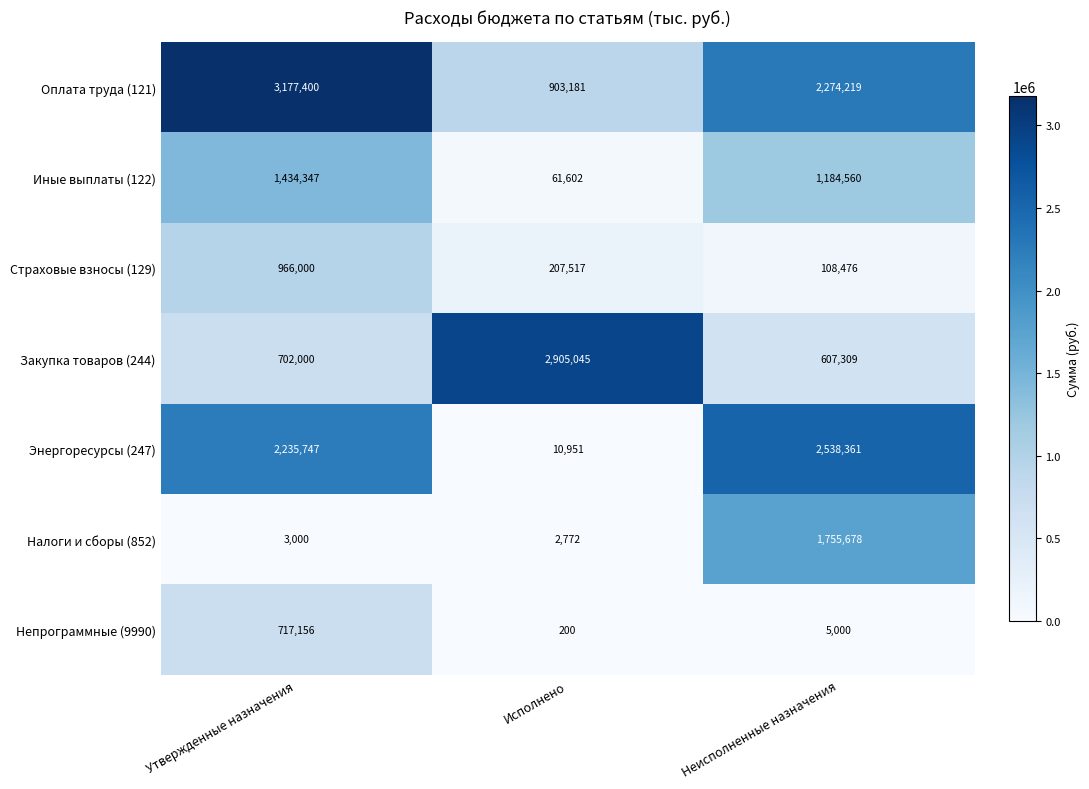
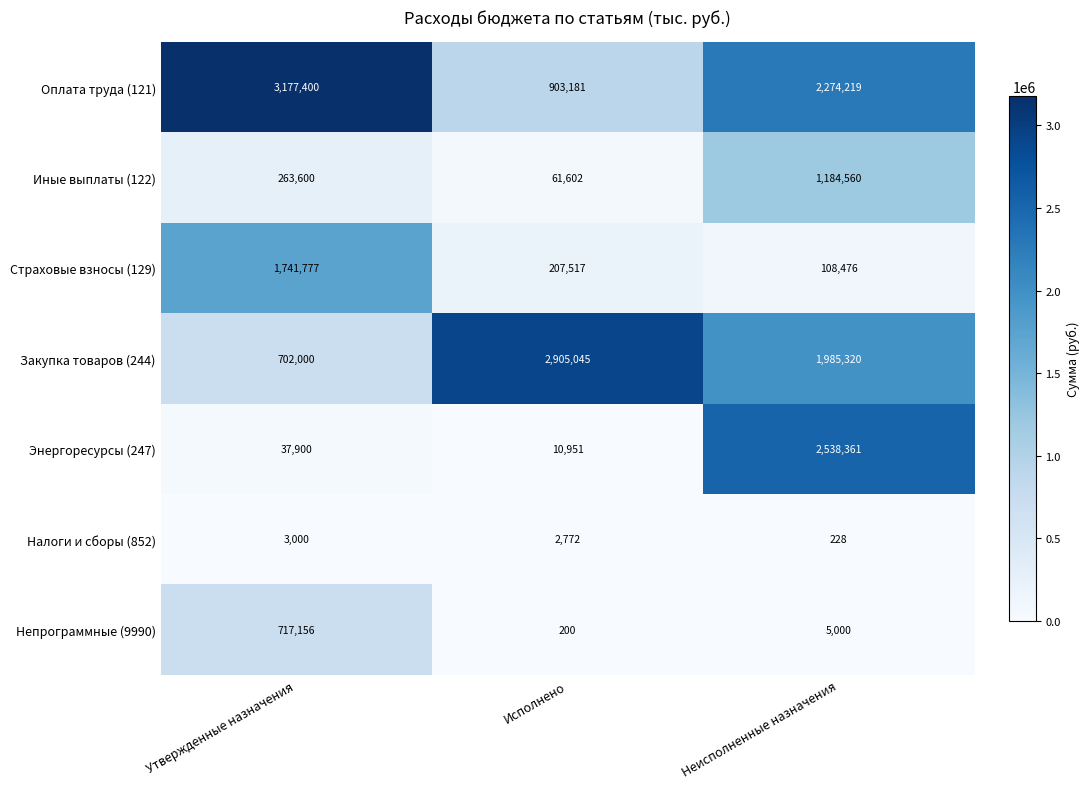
  {
    "Оплата труда (121)": {
      "Утвержденные назначения": "3,177,400",
      "Исполнено": "903,181",
      "Неисполненные назначения": "2,274,219"
    },
    "Иные выплаты (122)": {
-     "Утвержденные назначения": "1,434,347",
+     "Утвержденные назначения": "263,600",
      "Исполнено": "61,602",
      "Неисполненные назначения": "1,184,560"
    },
    "Страховые взносы (129)": {
-     "Утвержденные назначения": "966,000",
+     "Утвержденные назначения": "1,741,777",
      "Исполнено": "207,517",
      "Неисполненные назначения": "108,476"
    },
    "Закупка товаров (244)": {
      "Утвержденные назначения": "702,000",
      "Исполнено": "2,905,045",
-     "Неисполненные назначения": "607,309"
+     "Неисполненные назначения": "1,985,320"
    },
    "Энергоресурсы (247)": {
-     "Утвержденные назначения": "2,235,747",
+     "Утвержденные назначения": "37,900",
      "Исполнено": "10,951",
      "Неисполненные назначения": "2,538,361"
    },
    "Налоги и сборы (852)": {
      "Утвержденные назначения": "3,000",
      "Исполнено": "2,772",
-     "Неисполненные назначения": "1,755,678"
+     "Неисполненные назначения": "228"
    },
    "Непрограммные (9990)": {
      "Утвержденные назначения": "717,156",
      "Исполнено": "200",
      "Неисполненные назначения": "5,000"
    }
  }
